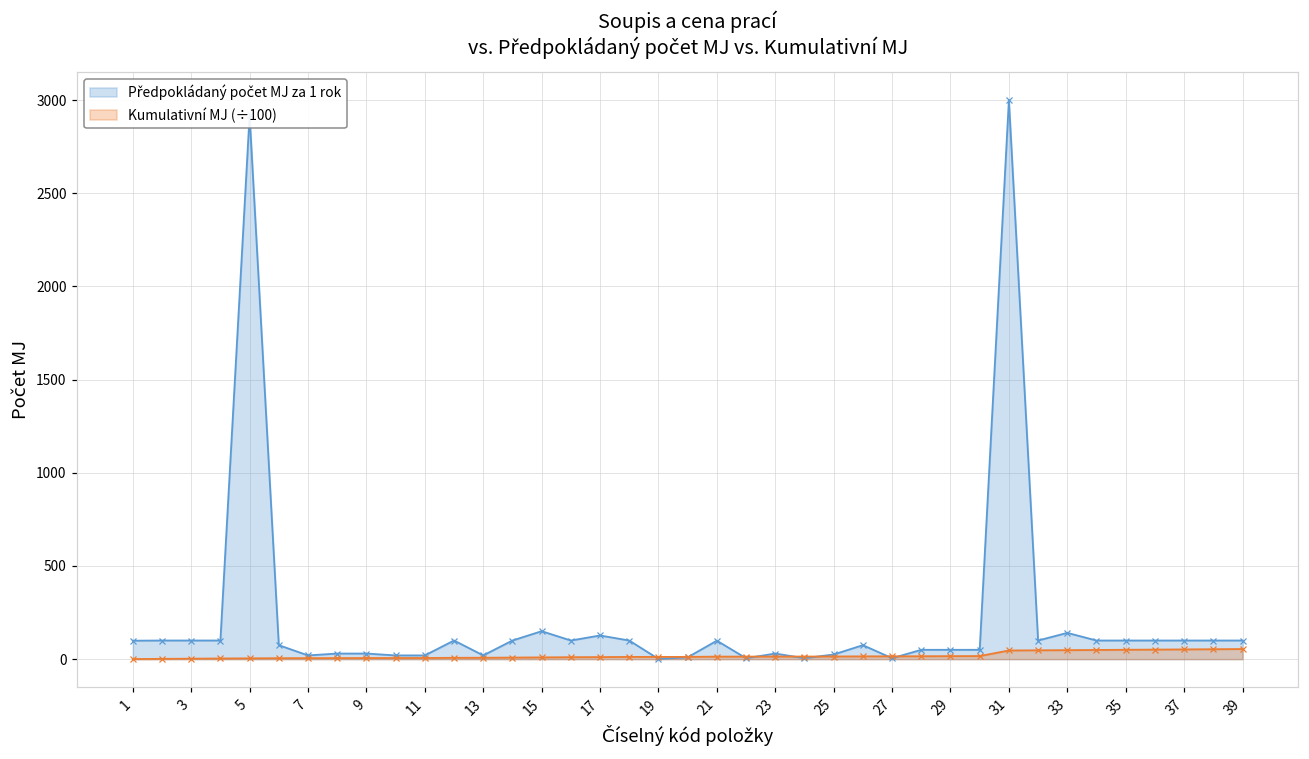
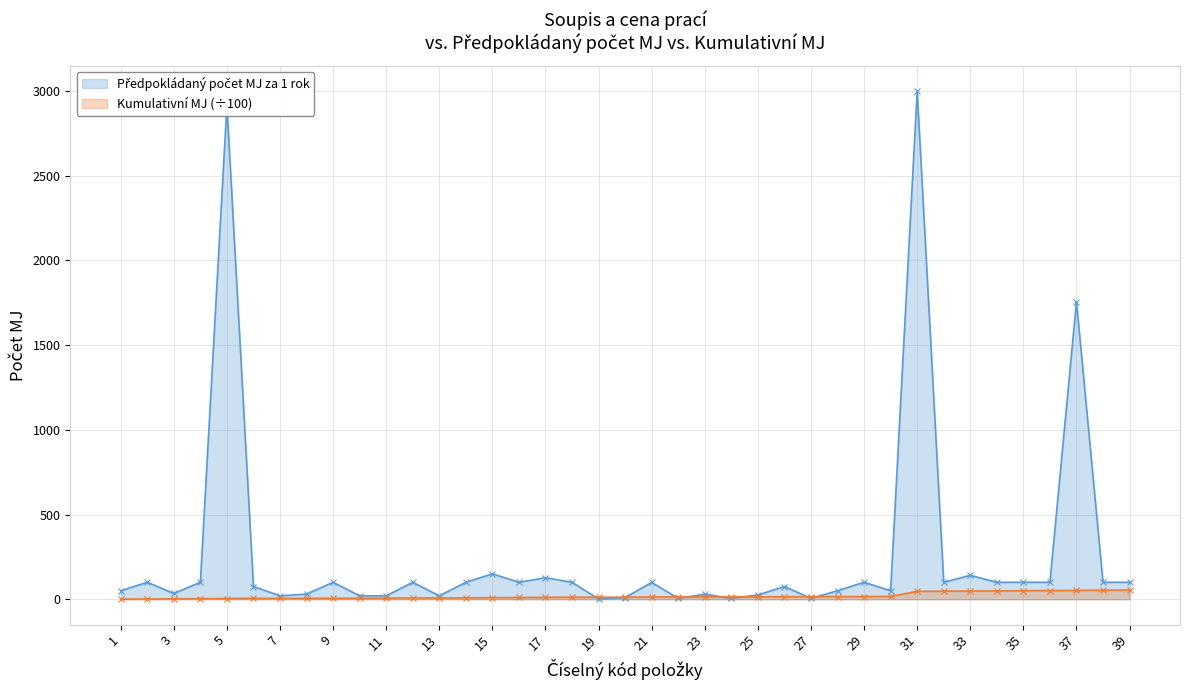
  {
    "Předpokládaný počet MJ za 1 rok": {
-     "1": 100,
-     "3": 100,
-     "9": 30,
+     "1": 50,
+     "3": 30,
+     "9": 100,
      "15": 150,
      "17": 130,
      "21": 100,
      "23": 30,
-     "29": 50,
+     "29": 100,
      "31": 3000,
      "33": 140,
      "35": 100,
-     "37": 100,
+     "37": 1760,
      "39": 100
    },
    "Kumulativní MJ (÷100)": {
      "1": 0,
      "3": 0,
      "5": 0,
      "9": 10,
      "15": 10,
      "17": 10,
      "21": 10,
      "23": 10,
      "29": 20,
      "31": 50,
      "33": 50,
      "35": 50,
      "37": 50,
      "39": 50
    }
  }
